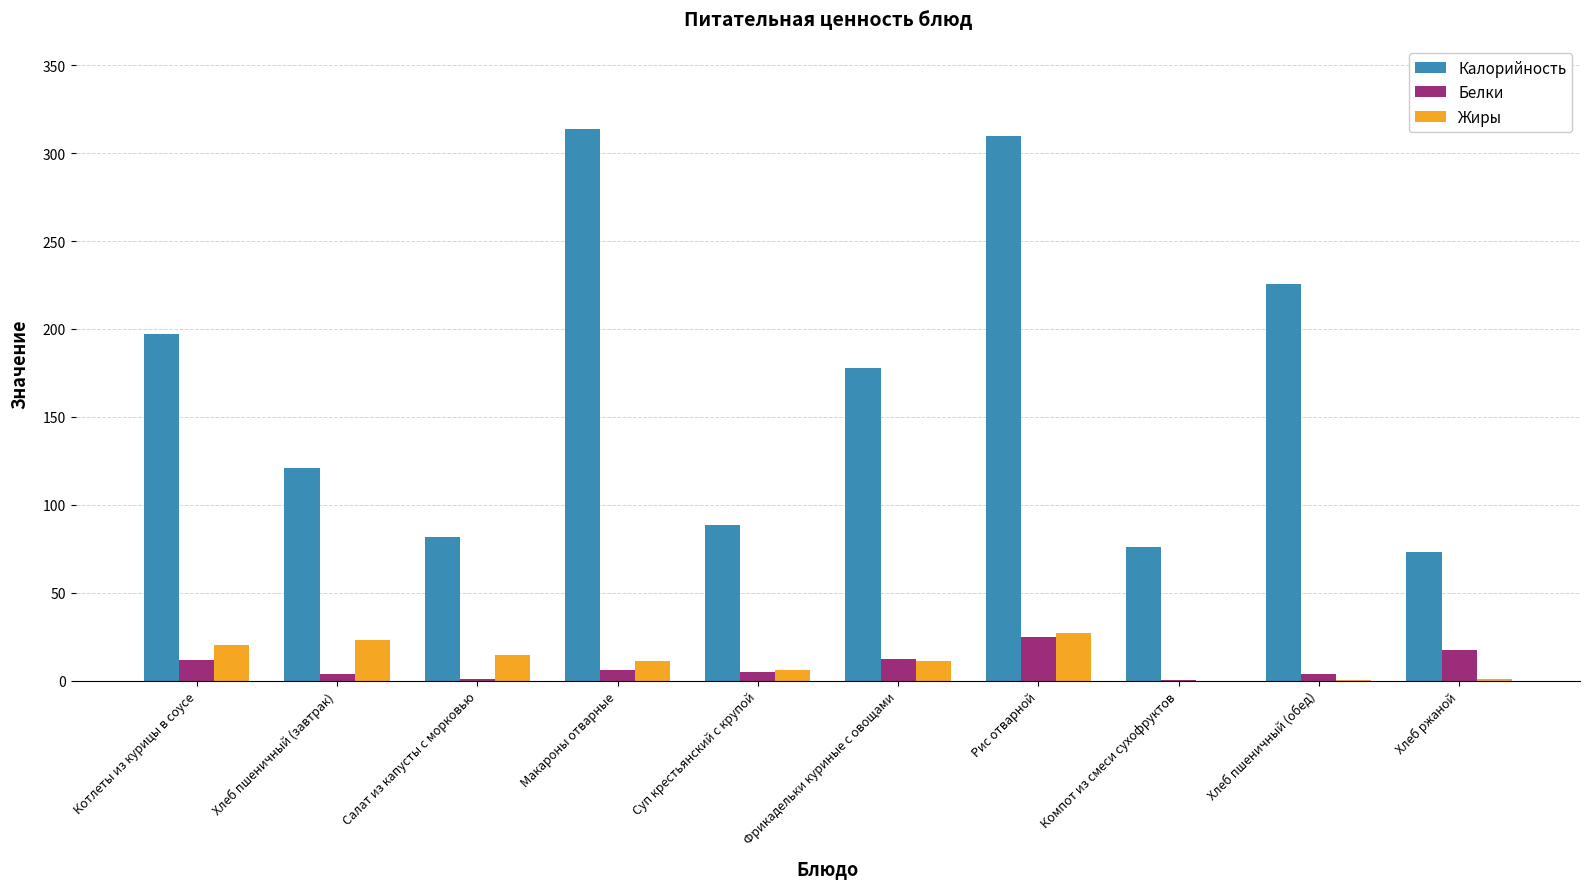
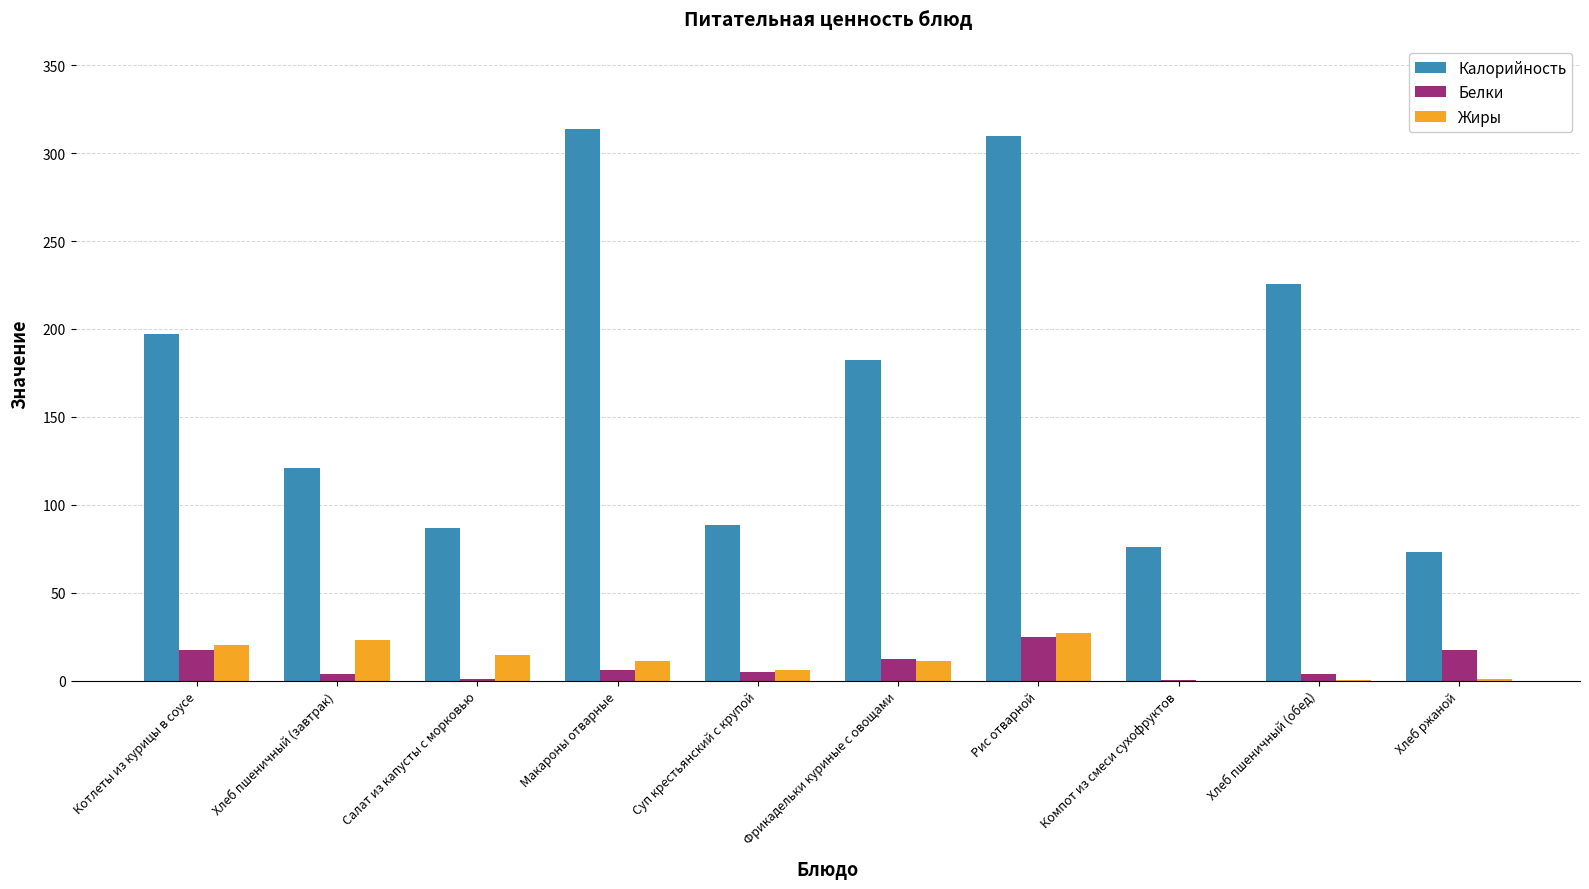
  {
    "Калорийность": {
      "Котлеты из курицы в соусе": 197,
      "Хлеб пшеничный (завтрак)": 121,
-     "Салат из капусты с морковью": 82,
+     "Салат из капусты с морковью": 87,
      "Макароны отварные": 314,
      "Суп крестьянский с крупой": 89,
-     "Фрикадельки куриные с овощами": 178,
+     "Фрикадельки куриные с овощами": 182,
      "Рис отварной": 310,
      "Компот из смеси сухофруктов": 76,
      "Хлеб пшеничный (обед)": 226,
      "Хлеб ржаной": 73
    },
    "Белки": {
-     "Котлеты из курицы в соусе": 12,
+     "Котлеты из курицы в соусе": 17,
      "Хлеб пшеничный (завтрак)": 4,
      "Макароны отварные": 6,
      "Суп крестьянский с крупой": 5,
      "Фрикадельки куриные с овощами": 12,
      "Рис отварной": 25,
      "Хлеб пшеничный (обед)": 4,
      "Хлеб ржаной": 17
    },
    "Жиры": {
      "Котлеты из курицы в соусе": 20,
      "Хлеб пшеничный (завтрак)": 23,
      "Салат из капусты с морковью": 14,
      "Макароны отварные": 11,
      "Суп крестьянский с крупой": 6,
      "Фрикадельки куриные с овощами": 11,
      "Рис отварной": 27,
      "Компот из смеси сухофруктов": 0
    }
  }
